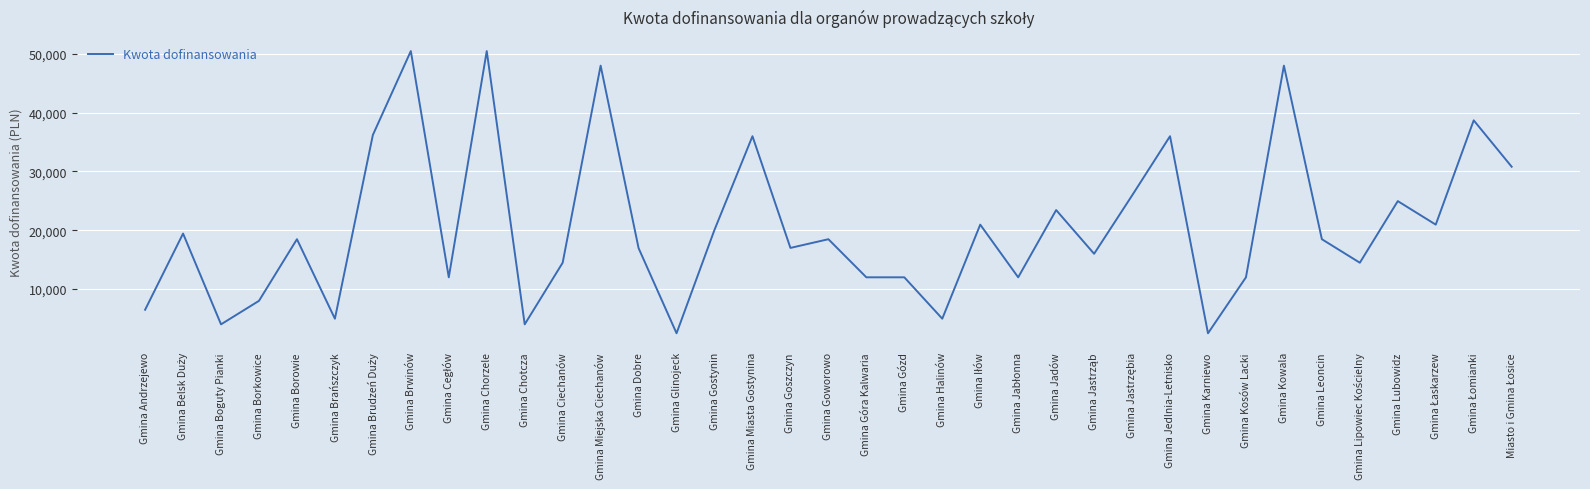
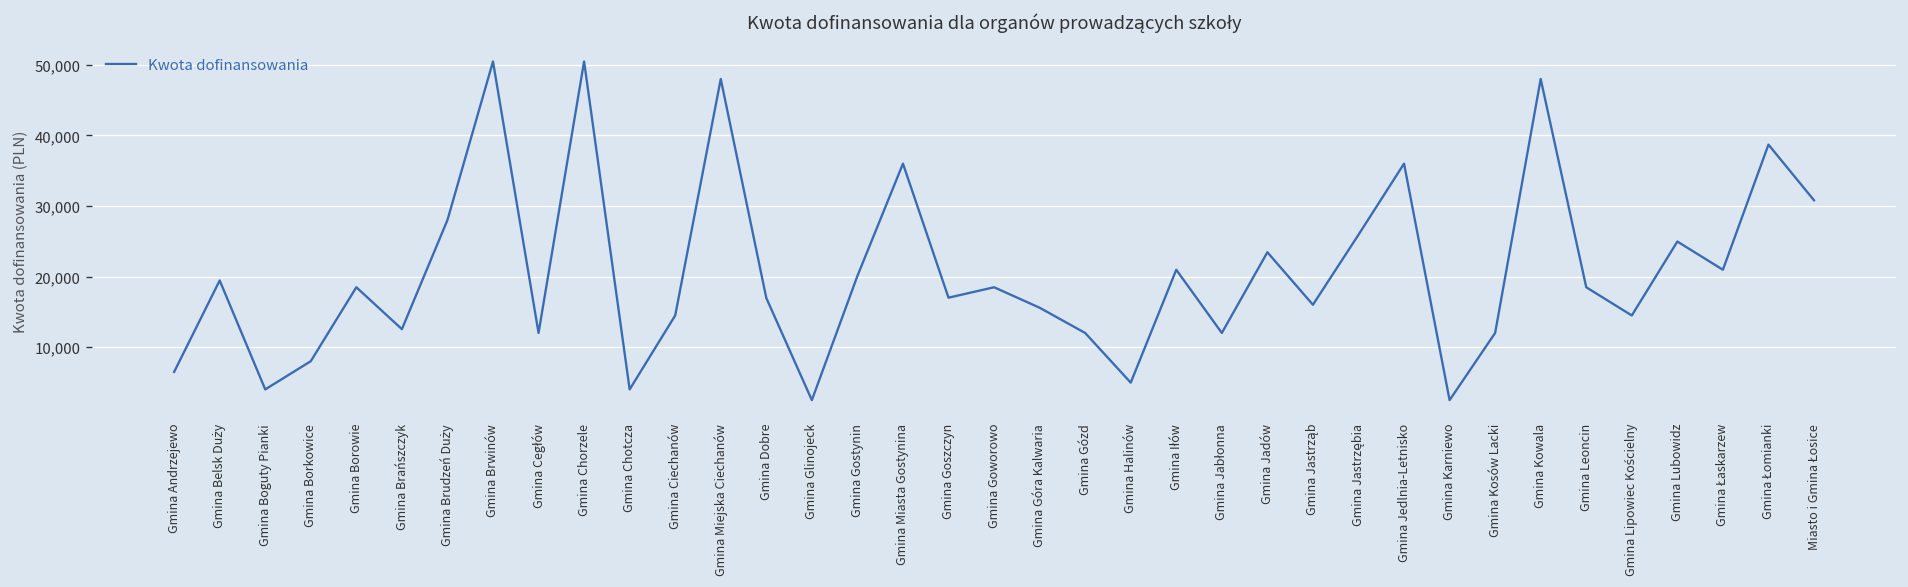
  {
    "Gmina Andrzejewo": "6,000",
    "Gmina Belsk Duży": "19,000",
    "Gmina Boguty Pianki": "4,000",
    "Gmina Borkowice": "8,000",
    "Gmina Borowie": "18,000",
-   "Gmina Brańszczyk": "5,000",
-   "Gmina Brudzeń Duży": "36,000",
+   "Gmina Brańszczyk": "13,000",
+   "Gmina Brudzeń Duży": "28,000",
    "Gmina Brwinów": "50,000",
    "Gmina Cegłów": "12,000",
    "Gmina Chorzele": "50,000",
    "Gmina Chotcza": "4,000",
    "Gmina Ciechanów": "14,000",
    "Gmina Miejska Ciechanów": "48,000",
    "Gmina Dobre": "17,000",
    "Gmina Glinojeck": "2,000",
    "Gmina Gostynin": "20,000",
    "Gmina Miasta Gostynina": "36,000",
    "Gmina Goszczyn": "17,000",
    "Gmina Goworowo": "18,000",
-   "Gmina Góra Kalwaria": "12,000",
+   "Gmina Góra Kalwaria": "16,000",
    "Gmina Gózd": "12,000",
    "Gmina Halinów": "5,000",
    "Gmina Iłów": "21,000",
    "Gmina Jabłonna": "12,000",
    "Gmina Jadów": "23,000",
    "Gmina Jastrząb": "16,000",
    "Gmina Jastrzębia": "26,000",
    "Gmina Jedlnia-Letnisko": "36,000",
    "Gmina Karniewo": "2,000",
    "Gmina Kosów Lacki": "12,000",
    "Gmina Kowala": "48,000",
    "Gmina Leoncin": "18,000",
    "Gmina Lipowiec Kościelny": "14,000",
    "Gmina Lubowidz": "25,000",
    "Gmina Łaskarzew": "21,000",
    "Gmina Łomianki": "39,000",
    "Miasto i Gmina Łosice": "31,000"
  }
